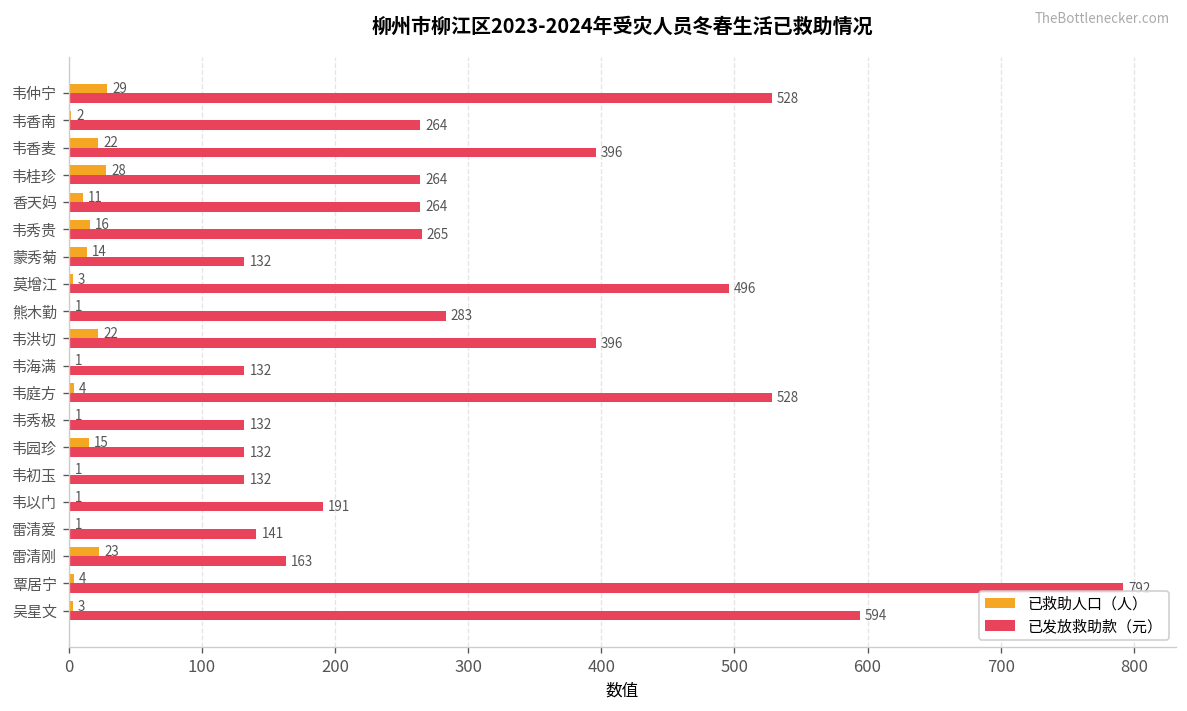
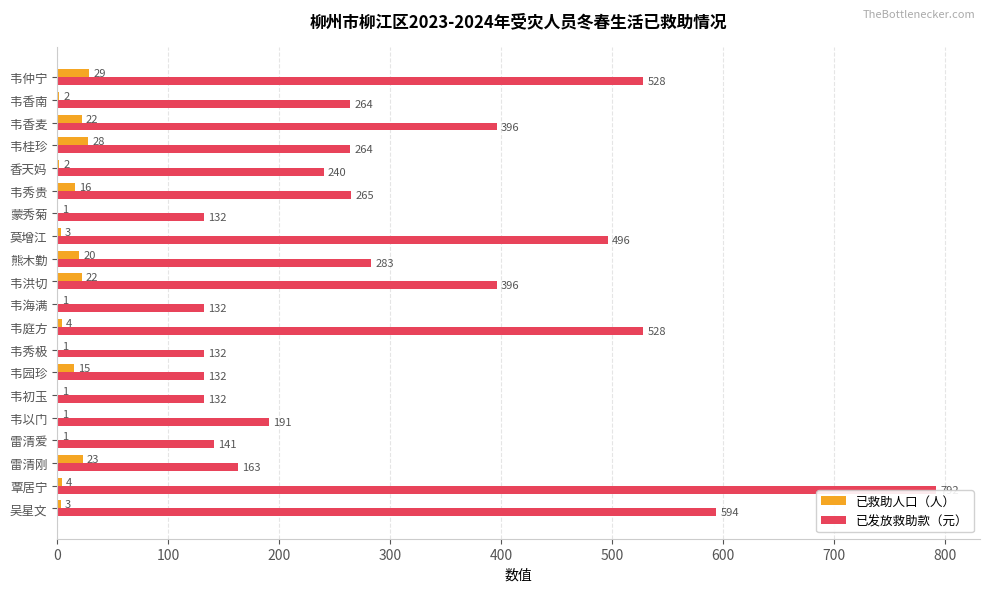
  {
    "已救助人口（人）": {
      "韦仲宁": 29,
      "韦香南": 2,
      "韦香麦": 22,
      "韦桂珍": 28,
-     "香天妈": 11,
+     "香天妈": 2,
      "韦秀贵": 16,
-     "蒙秀菊": 14,
+     "蒙秀菊": 1,
      "莫增江": 3,
-     "熊木勤": 1,
+     "熊木勤": 20,
      "韦洪切": 22,
      "韦海满": 1,
      "韦庭方": 4,
      "韦秀极": 1,
      "韦园珍": 15,
      "韦初玉": 1,
      "韦以门": 1,
      "雷清爱": 1,
      "雷清刚": 23,
      "覃居宁": 4,
      "吴星文": 3
    },
    "已发放救助款（元）": {
      "韦仲宁": 528,
      "韦香南": 264,
      "韦香麦": 396,
      "韦桂珍": 264,
-     "香天妈": 264,
+     "香天妈": 240,
      "韦秀贵": 265,
      "蒙秀菊": 132,
      "莫增江": 496,
      "熊木勤": 283,
      "韦洪切": 396,
      "韦海满": 132,
      "韦庭方": 528,
      "韦秀极": 132,
      "韦园珍": 132,
      "韦初玉": 132,
      "韦以门": 191,
      "雷清爱": 141,
      "雷清刚": 163,
      "吴星文": 594
    }
  }
